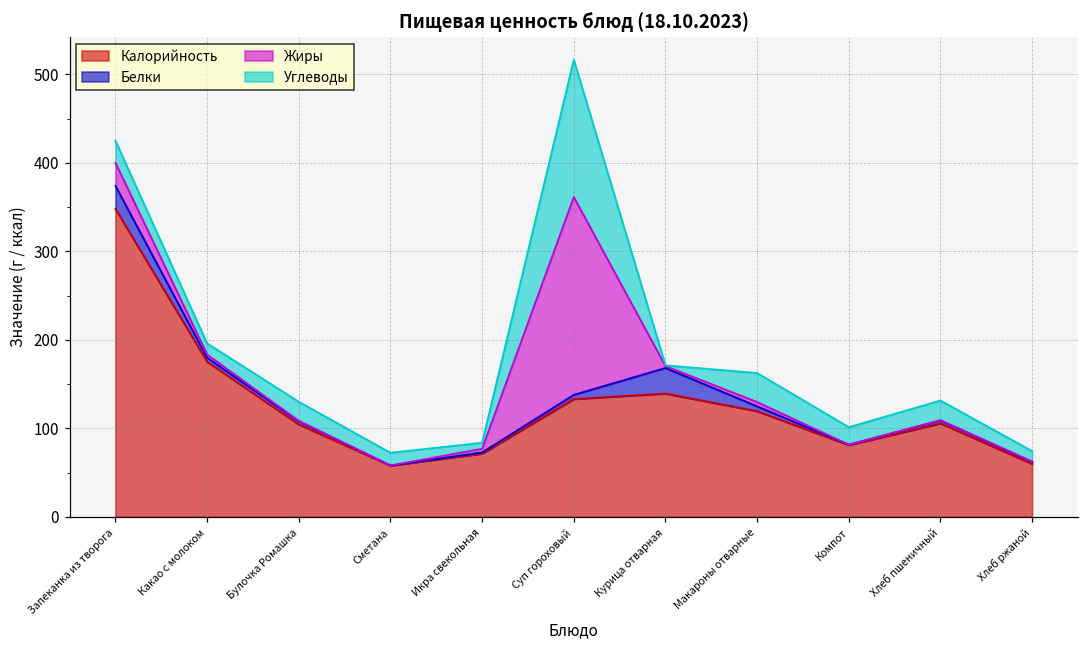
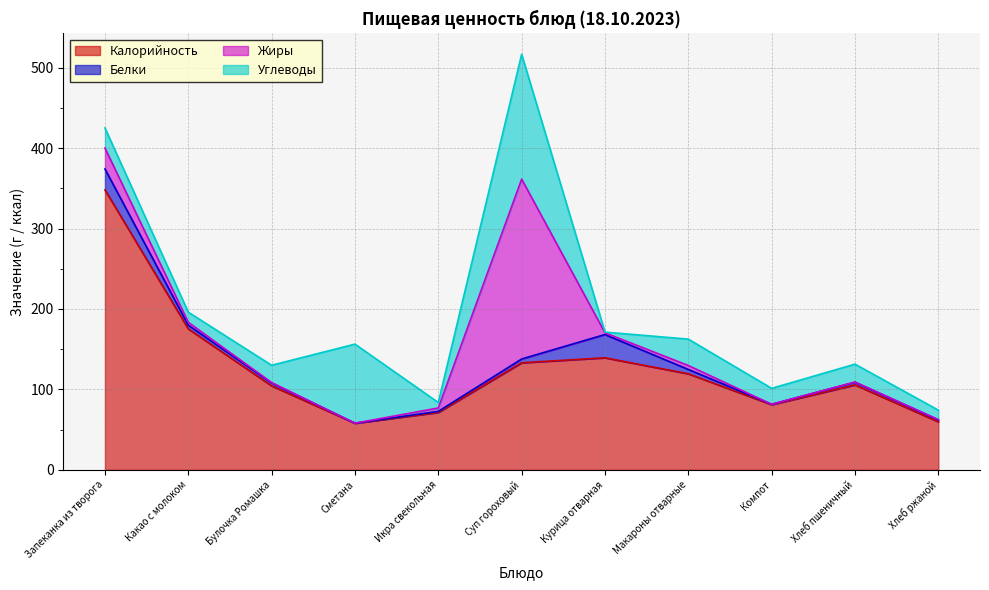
  {
    "Калорийность": {
      "Запеканка из творога": 350,
      "Какао с молоком": 180,
      "Булочка Ромашка": 100,
      "Суп гороховый": 130,
      "Курица отварная": 140,
      "Макароны отварные": 120,
      "Хлеб пшеничный": 110
    },
    "Белки": {
      "Запеканка из творога": 30,
      "Какао с молоком": 0,
      "Суп гороховый": 0,
      "Макароны отварные": 10
    },
    "Жиры": {
      "Запеканка из творога": 30,
      "Какао с молоком": 0,
      "Икра свекольная": 0,
      "Суп гороховый": 220,
      "Макароны отварные": 0
    },
    "Углеводы": {
      "Запеканка из творога": 30,
      "Какао с молоком": 10,
      "Булочка Ромашка": 20,
-     "Сметана": 10,
+     "Сметана": 100,
      "Икра свекольная": 10,
      "Суп гороховый": 160,
      "Макароны отварные": 30,
      "Компот": 20,
      "Хлеб пшеничный": 20,
      "Хлеб ржаной": 10
    }
  }
